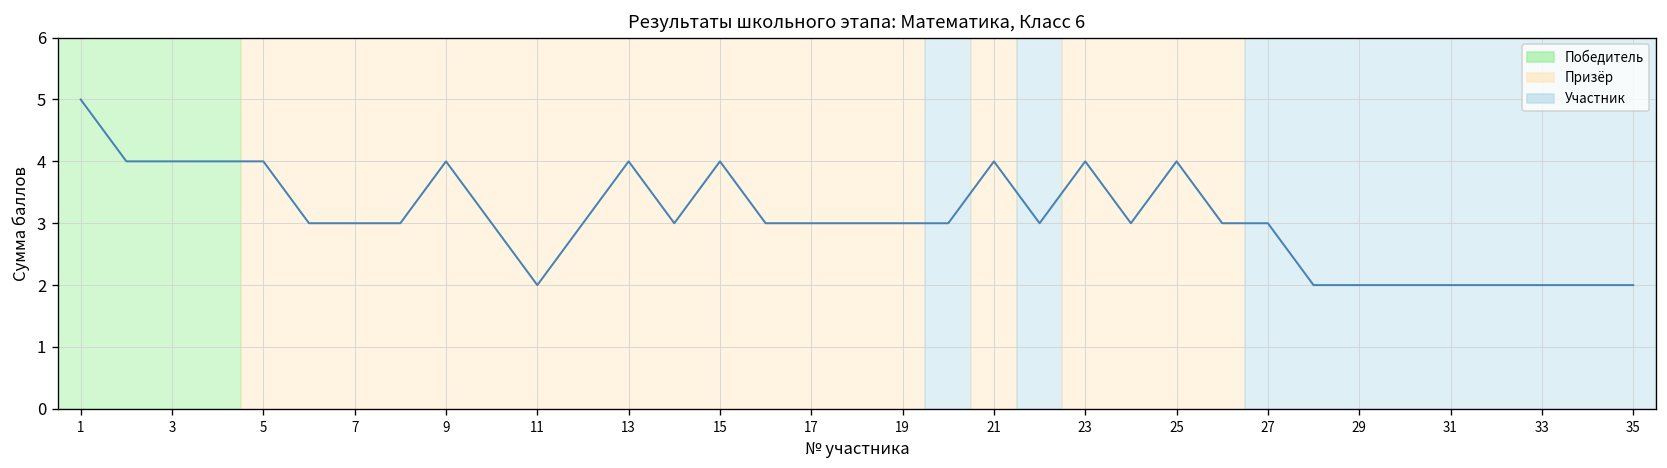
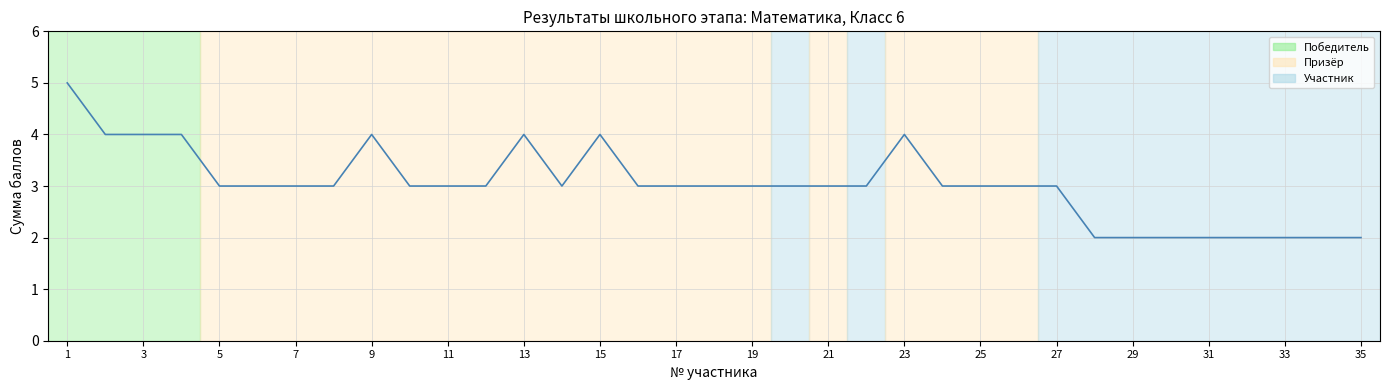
  {
    "1": 5,
    "3": 4,
-   "5": 4,
+   "5": 3,
    "7": 3,
    "9": 4,
-   "11": 2,
+   "11": 3,
    "13": 4,
    "15": 4,
    "17": 3,
    "19": 3,
-   "21": 4,
+   "21": 3,
    "23": 4,
-   "25": 4,
+   "25": 3,
    "27": 3,
    "29": 2,
    "31": 2,
    "33": 2,
    "35": 2
  }
